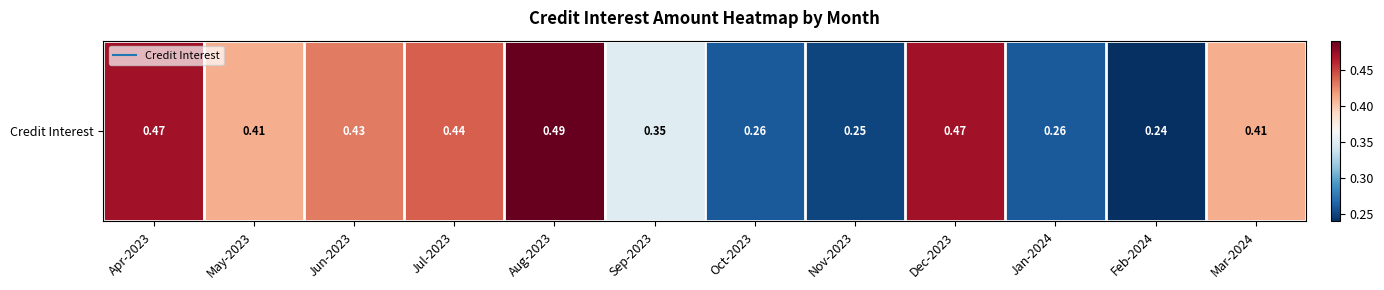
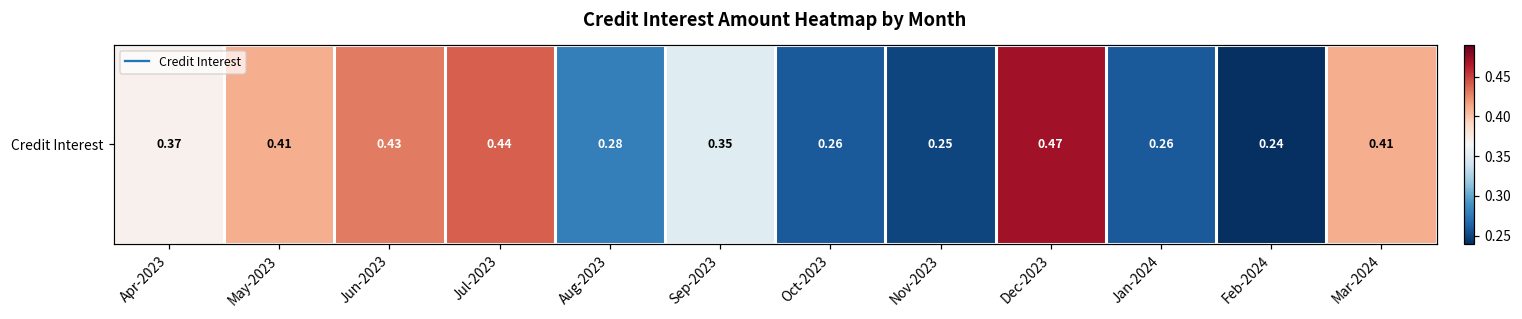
  {
    "Credit Interest": {
-     "Apr-2023": 0.47,
+     "Apr-2023": 0.37,
      "May-2023": 0.41,
      "Jun-2023": 0.43,
      "Jul-2023": 0.44,
-     "Aug-2023": 0.49,
+     "Aug-2023": 0.28,
      "Sep-2023": 0.35,
      "Oct-2023": 0.26,
      "Nov-2023": 0.25,
      "Dec-2023": 0.47,
      "Jan-2024": 0.26,
      "Feb-2024": 0.24,
      "Mar-2024": 0.41
    }
  }
